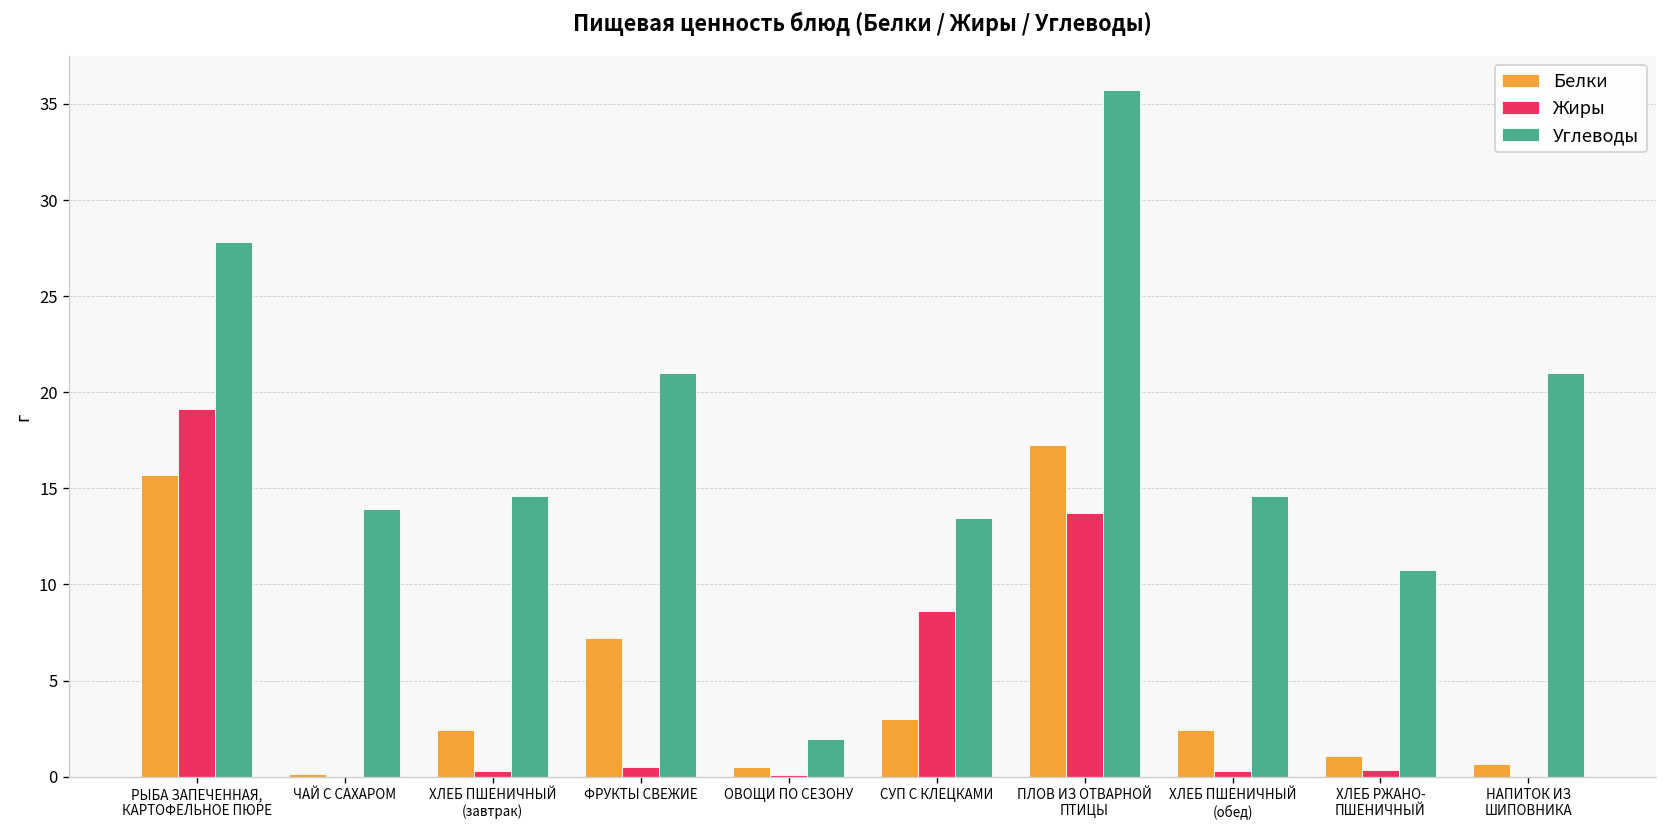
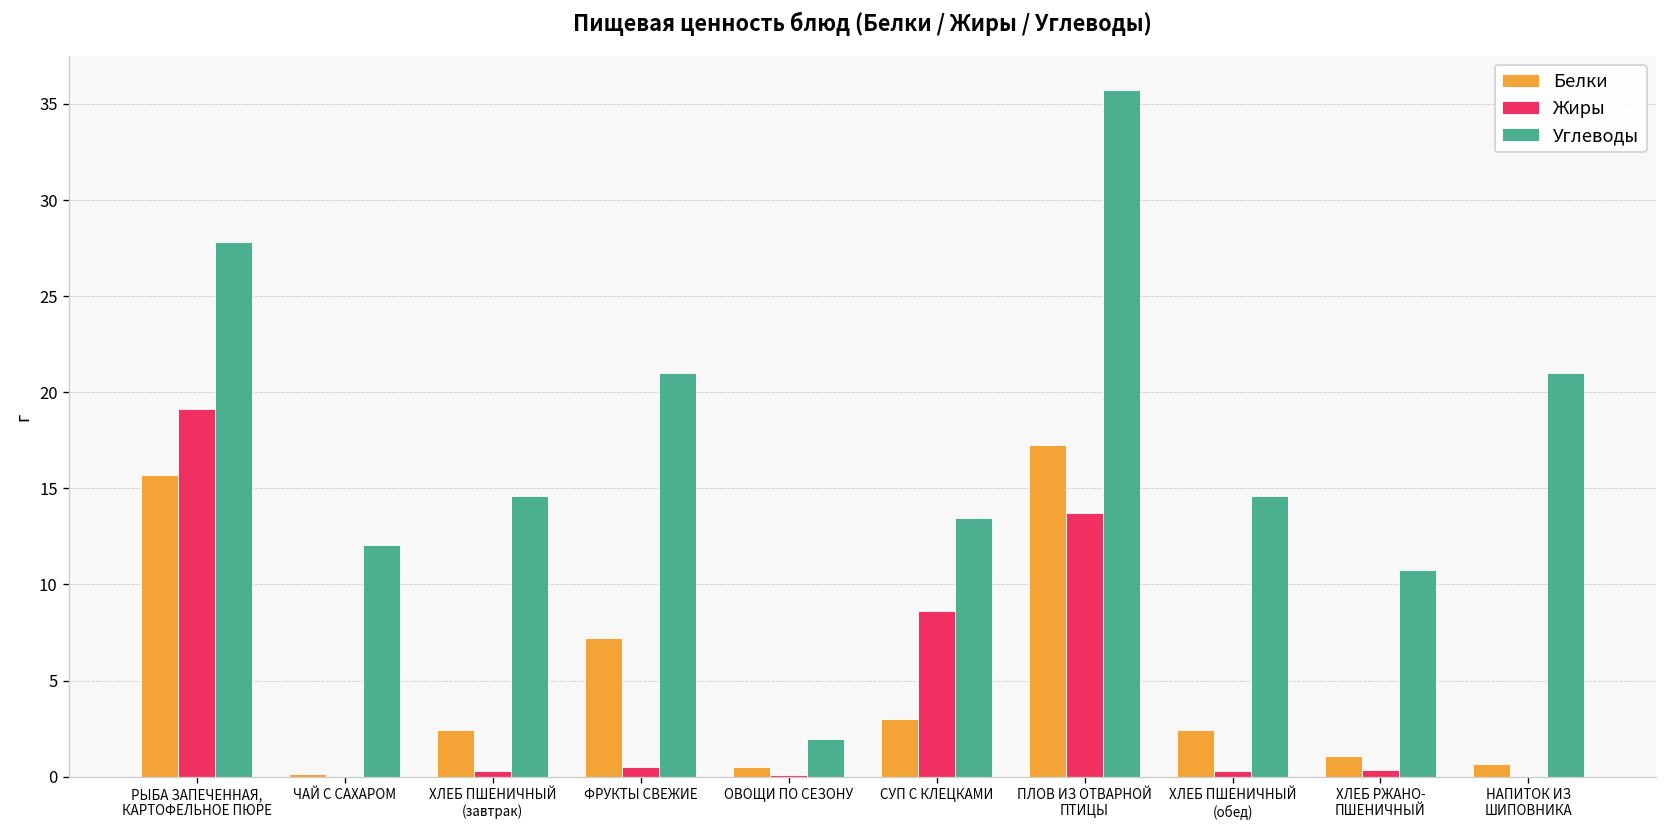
  {
    "Белки": {
      "РЫБА ЗАПЕЧЕННАЯ, КАРТОФЕЛЬНОЕ ПЮРЕ": 15.7,
      "ХЛЕБ ПШЕНИЧНЫЙ (завтрак)": 2.4,
      "ФРУКТЫ СВЕЖИЕ": 7.2,
      "ОВОЩИ ПО СЕЗОНУ": 0.5,
      "СУП С КЛЕЦКАМИ": 3.0,
      "ПЛОВ ИЗ ОТВАРНОЙ ПТИЦЫ": 17.3,
      "ХЛЕБ ПШЕНИЧНЫЙ (обед)": 2.4,
      "ХЛЕБ РЖАНО- ПШЕНИЧНЫЙ": 1.1,
      "НАПИТОК ИЗ ШИПОВНИКА": 0.7
    },
    "Жиры": {
      "РЫБА ЗАПЕЧЕННАЯ, КАРТОФЕЛЬНОЕ ПЮРЕ": 19.1,
      "ЧАЙ С САХАРОМ": 0.0,
      "ХЛЕБ ПШЕНИЧНЫЙ (завтрак)": 0.3,
      "ФРУКТЫ СВЕЖИЕ": 0.5,
      "СУП С КЛЕЦКАМИ": 8.6,
      "ПЛОВ ИЗ ОТВАРНОЙ ПТИЦЫ": 13.7,
      "ХЛЕБ ПШЕНИЧНЫЙ (обед)": 0.3,
      "ХЛЕБ РЖАНО- ПШЕНИЧНЫЙ": 0.4,
      "НАПИТОК ИЗ ШИПОВНИКА": 0.0
    },
    "Углеводы": {
      "РЫБА ЗАПЕЧЕННАЯ, КАРТОФЕЛЬНОЕ ПЮРЕ": 27.8,
-     "ЧАЙ С САХАРОМ": 14.0,
+     "ЧАЙ С САХАРОМ": 12.0,
      "ХЛЕБ ПШЕНИЧНЫЙ (завтрак)": 14.6,
      "ФРУКТЫ СВЕЖИЕ": 21.0,
      "ОВОЩИ ПО СЕЗОНУ": 2.0,
      "СУП С КЛЕЦКАМИ": 13.5,
      "ПЛОВ ИЗ ОТВАРНОЙ ПТИЦЫ": 35.7,
      "ХЛЕБ ПШЕНИЧНЫЙ (обед)": 14.6,
      "ХЛЕБ РЖАНО- ПШЕНИЧНЫЙ": 10.7,
      "НАПИТОК ИЗ ШИПОВНИКА": 21.0
    }
  }
